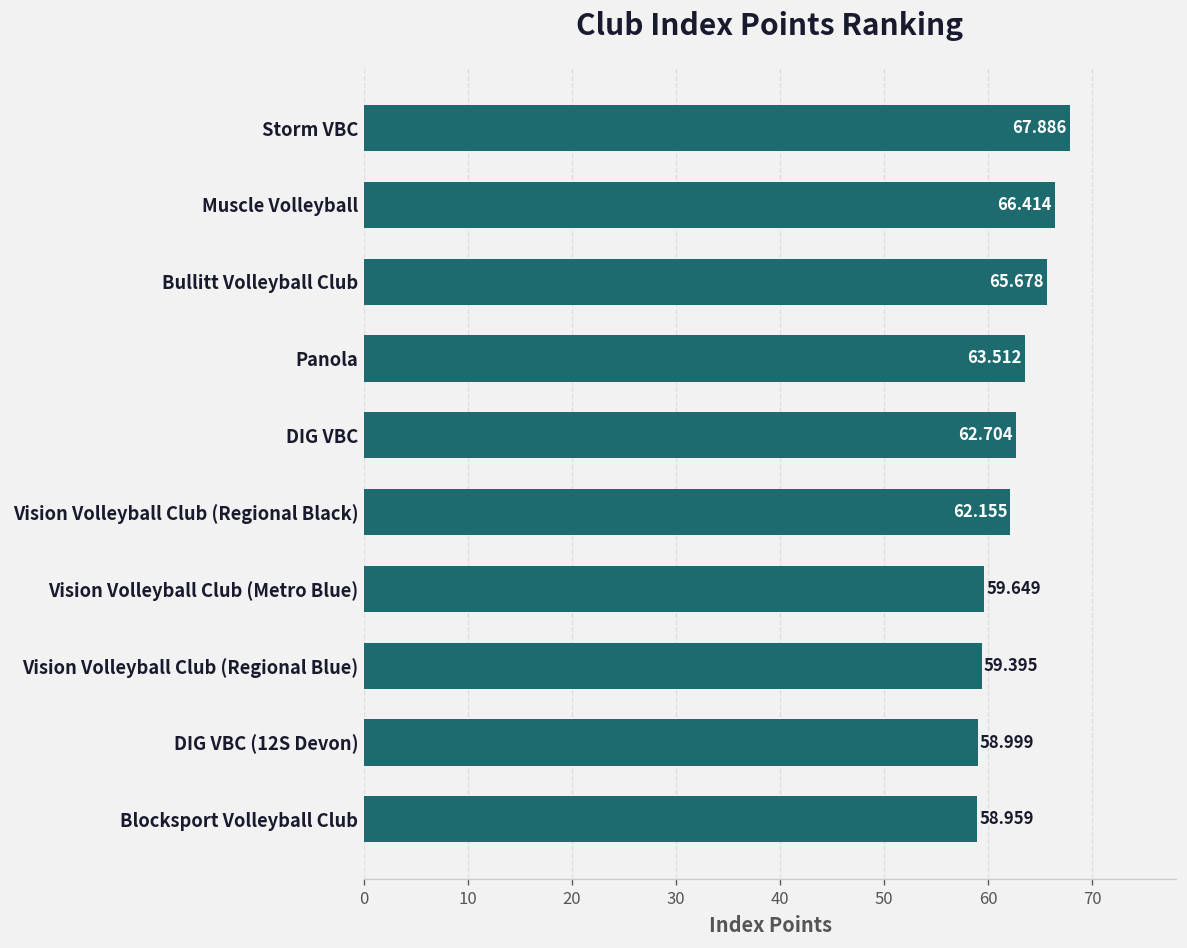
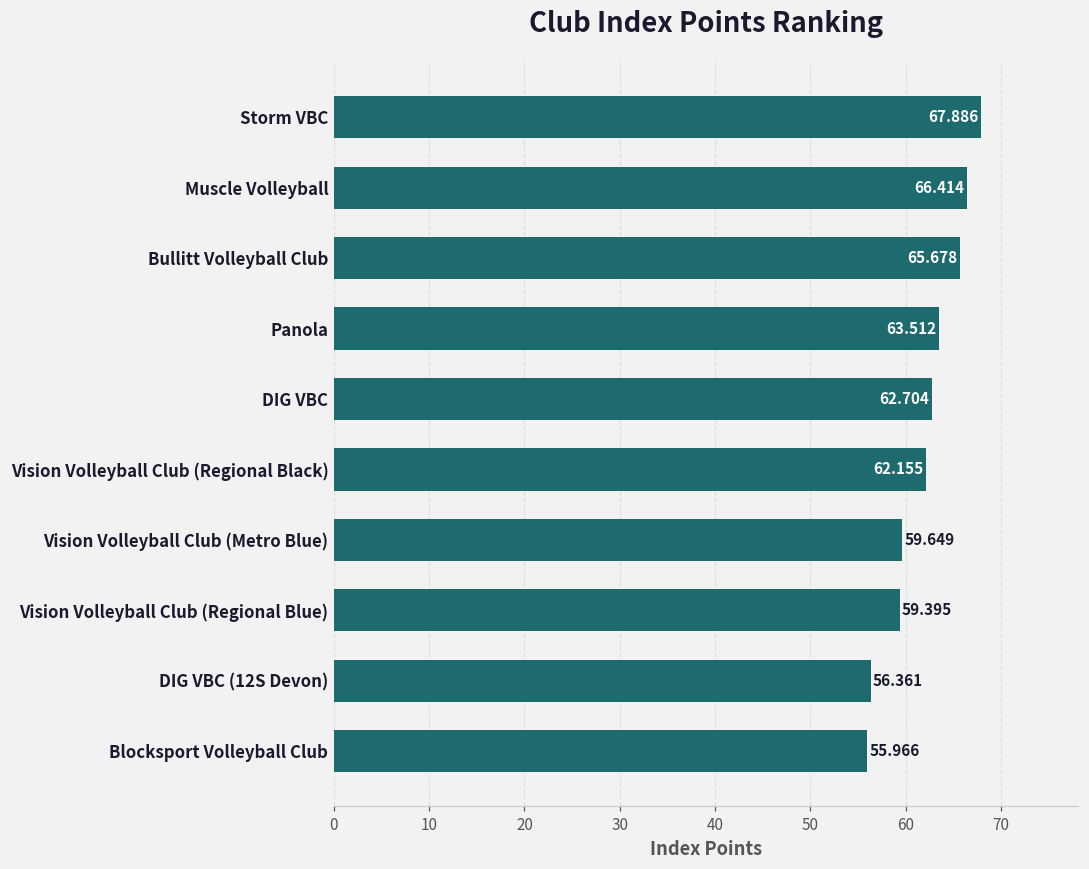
  {
    "Storm VBC": 67.886,
    "Muscle Volleyball": 66.414,
    "Bullitt Volleyball Club": 65.678,
    "Panola": 63.512,
    "DIG VBC": 62.704,
    "Vision Volleyball Club (Regional Black)": 62.155,
    "Vision Volleyball Club (Metro Blue)": 59.649,
    "Vision Volleyball Club (Regional Blue)": 59.395,
-   "DIG VBC (12S Devon)": 58.999,
-   "Blocksport Volleyball Club": 58.959
+   "DIG VBC (12S Devon)": 56.361,
+   "Blocksport Volleyball Club": 55.966
  }
